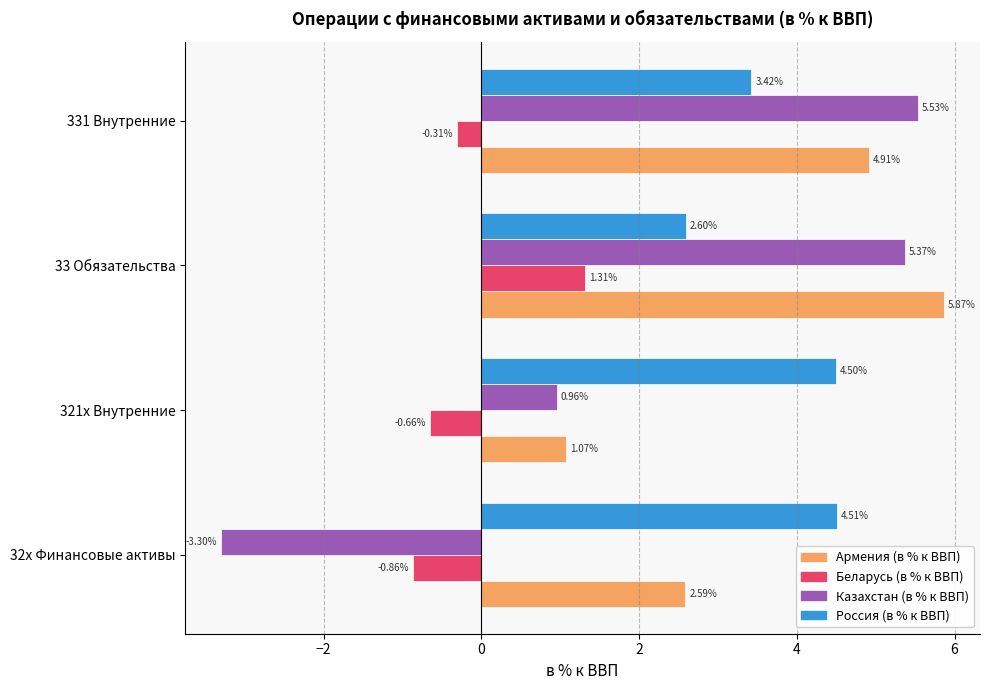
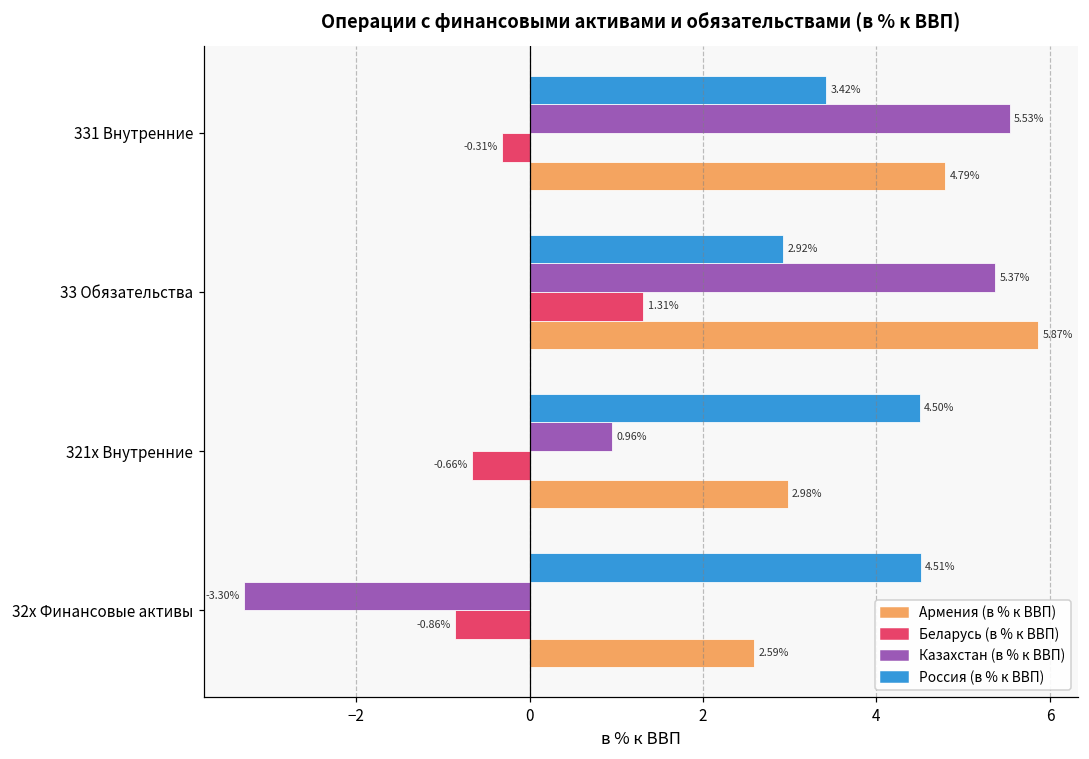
  {
    "Армения (в % к ВВП)": {
-     "331 Внутренние": "4.91%",
+     "331 Внутренние": "4.79%",
      "33 Обязательства": "5.87%",
-     "321x Внутренние": "1.07%",
+     "321x Внутренние": "2.98%",
      "32x Финансовые активы": "2.59%"
    },
    "Беларусь (в % к ВВП)": {
      "331 Внутренние": "-0.31%",
      "33 Обязательства": "1.31%",
      "321x Внутренние": "-0.66%",
      "32x Финансовые активы": "-0.86%"
    },
    "Казахстан (в % к ВВП)": {
      "331 Внутренние": "5.53%",
      "33 Обязательства": "5.37%",
      "321x Внутренние": "0.96%",
      "32x Финансовые активы": "-3.30%"
    },
    "Россия (в % к ВВП)": {
      "331 Внутренние": "3.42%",
-     "33 Обязательства": "2.60%",
+     "33 Обязательства": "2.92%",
      "321x Внутренние": "4.50%",
      "32x Финансовые активы": "4.51%"
    }
  }
